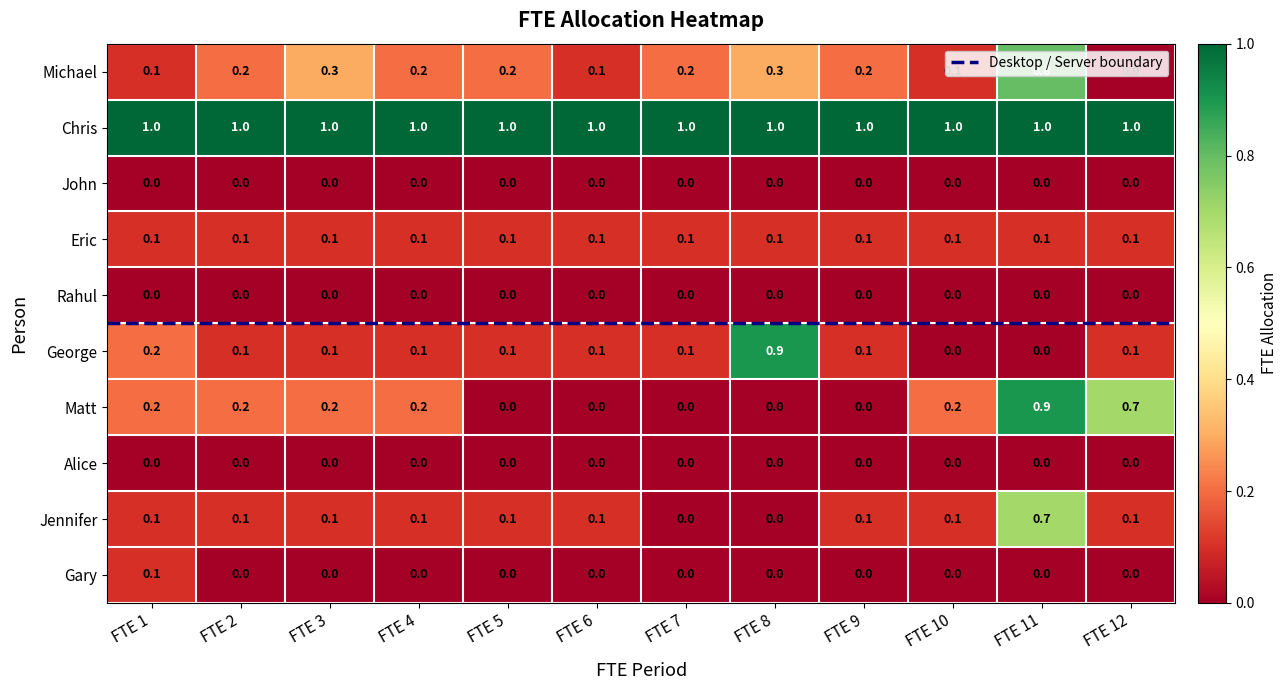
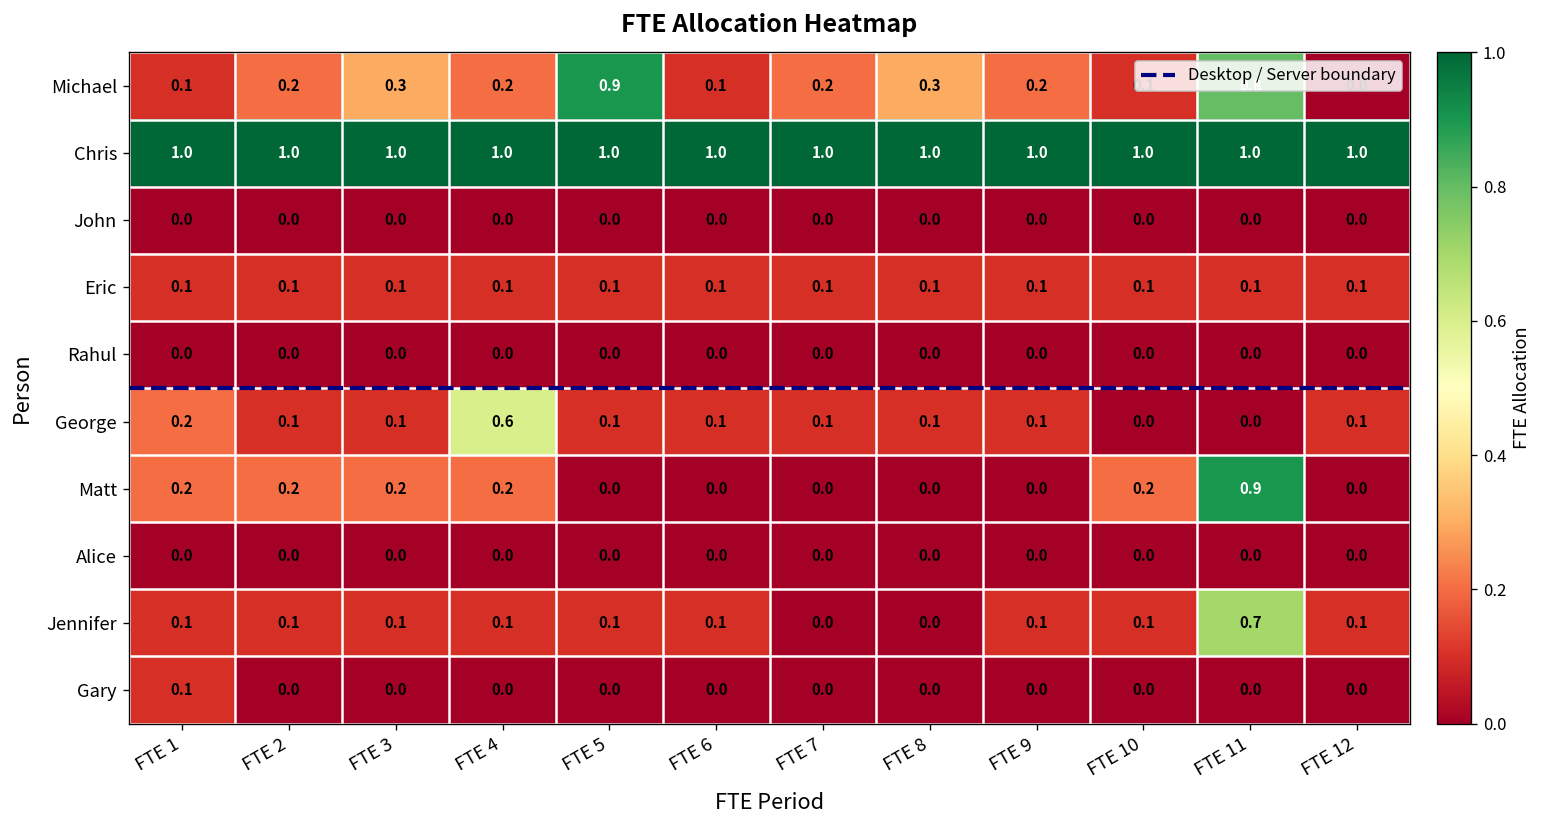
  {
    "Michael": {
      "FTE 1": 0.1,
      "FTE 2": 0.2,
      "FTE 3": 0.3,
      "FTE 4": 0.2,
-     "FTE 5": 0.2,
+     "FTE 5": 0.9,
      "FTE 6": 0.1,
      "FTE 7": 0.2,
      "FTE 8": 0.3,
      "FTE 9": 0.2
    },
    "Chris": {
      "FTE 1": 1.0,
      "FTE 2": 1.0,
      "FTE 3": 1.0,
      "FTE 4": 1.0,
      "FTE 5": 1.0,
      "FTE 6": 1.0,
      "FTE 7": 1.0,
      "FTE 8": 1.0,
      "FTE 9": 1.0,
      "FTE 10": 1.0,
      "FTE 11": 1.0,
      "FTE 12": 1.0
    },
    "John": {
      "FTE 1": 0.0,
      "FTE 2": 0.0,
      "FTE 3": 0.0,
      "FTE 4": 0.0,
      "FTE 5": 0.0,
      "FTE 6": 0.0,
      "FTE 7": 0.0,
      "FTE 8": 0.0,
      "FTE 9": 0.0,
      "FTE 10": 0.0,
      "FTE 11": 0.0,
      "FTE 12": 0.0
    },
    "Eric": {
      "FTE 1": 0.1,
      "FTE 2": 0.1,
      "FTE 3": 0.1,
      "FTE 4": 0.1,
      "FTE 5": 0.1,
      "FTE 6": 0.1,
      "FTE 7": 0.1,
      "FTE 8": 0.1,
      "FTE 9": 0.1,
      "FTE 10": 0.1,
      "FTE 11": 0.1,
      "FTE 12": 0.1
    },
    "Rahul": {
      "FTE 1": 0.0,
      "FTE 2": 0.0,
      "FTE 3": 0.0,
      "FTE 4": 0.0,
      "FTE 5": 0.0,
      "FTE 6": 0.0,
      "FTE 7": 0.0,
      "FTE 8": 0.0,
      "FTE 9": 0.0,
      "FTE 10": 0.0,
      "FTE 11": 0.0,
      "FTE 12": 0.0
    },
    "George": {
      "FTE 1": 0.2,
      "FTE 2": 0.1,
      "FTE 3": 0.1,
-     "FTE 4": 0.1,
+     "FTE 4": 0.6,
      "FTE 5": 0.1,
      "FTE 6": 0.1,
      "FTE 7": 0.1,
-     "FTE 8": 0.9,
+     "FTE 8": 0.1,
      "FTE 9": 0.1,
      "FTE 10": 0.0,
      "FTE 11": 0.0,
      "FTE 12": 0.1
    },
    "Matt": {
      "FTE 1": 0.2,
      "FTE 2": 0.2,
      "FTE 3": 0.2,
      "FTE 4": 0.2,
      "FTE 5": 0.0,
      "FTE 6": 0.0,
      "FTE 7": 0.0,
      "FTE 8": 0.0,
      "FTE 9": 0.0,
      "FTE 10": 0.2,
      "FTE 11": 0.9,
-     "FTE 12": 0.7
+     "FTE 12": 0.0
    },
    "Alice": {
      "FTE 1": 0.0,
      "FTE 2": 0.0,
      "FTE 3": 0.0,
      "FTE 4": 0.0,
      "FTE 5": 0.0,
      "FTE 6": 0.0,
      "FTE 7": 0.0,
      "FTE 8": 0.0,
      "FTE 9": 0.0,
      "FTE 10": 0.0,
      "FTE 11": 0.0,
      "FTE 12": 0.0
    },
    "Jennifer": {
      "FTE 1": 0.1,
      "FTE 2": 0.1,
      "FTE 3": 0.1,
      "FTE 4": 0.1,
      "FTE 5": 0.1,
      "FTE 6": 0.1,
      "FTE 7": 0.0,
      "FTE 8": 0.0,
      "FTE 9": 0.1,
      "FTE 10": 0.1,
      "FTE 11": 0.7,
      "FTE 12": 0.1
    },
    "Gary": {
      "FTE 1": 0.1,
      "FTE 2": 0.0,
      "FTE 3": 0.0,
      "FTE 4": 0.0,
      "FTE 5": 0.0,
      "FTE 6": 0.0,
      "FTE 7": 0.0,
      "FTE 8": 0.0,
      "FTE 9": 0.0,
      "FTE 10": 0.0,
      "FTE 11": 0.0,
      "FTE 12": 0.0
    }
  }
